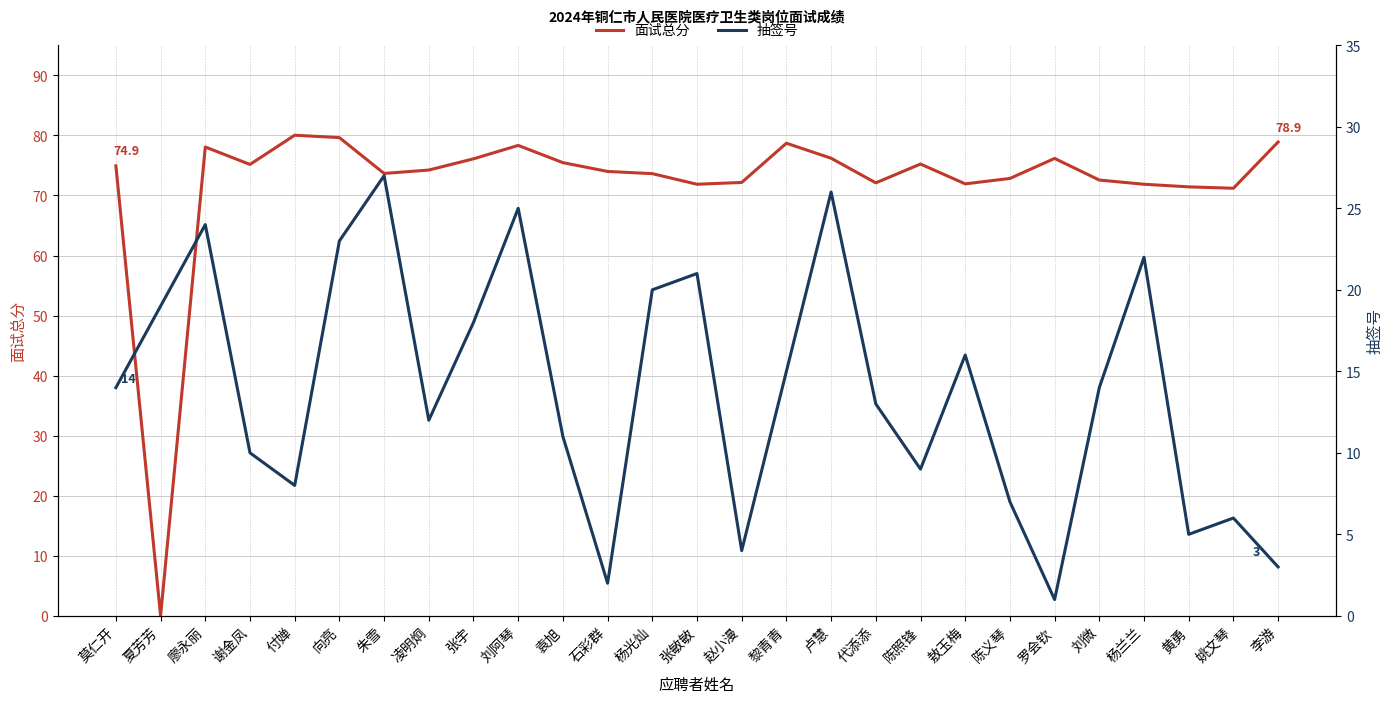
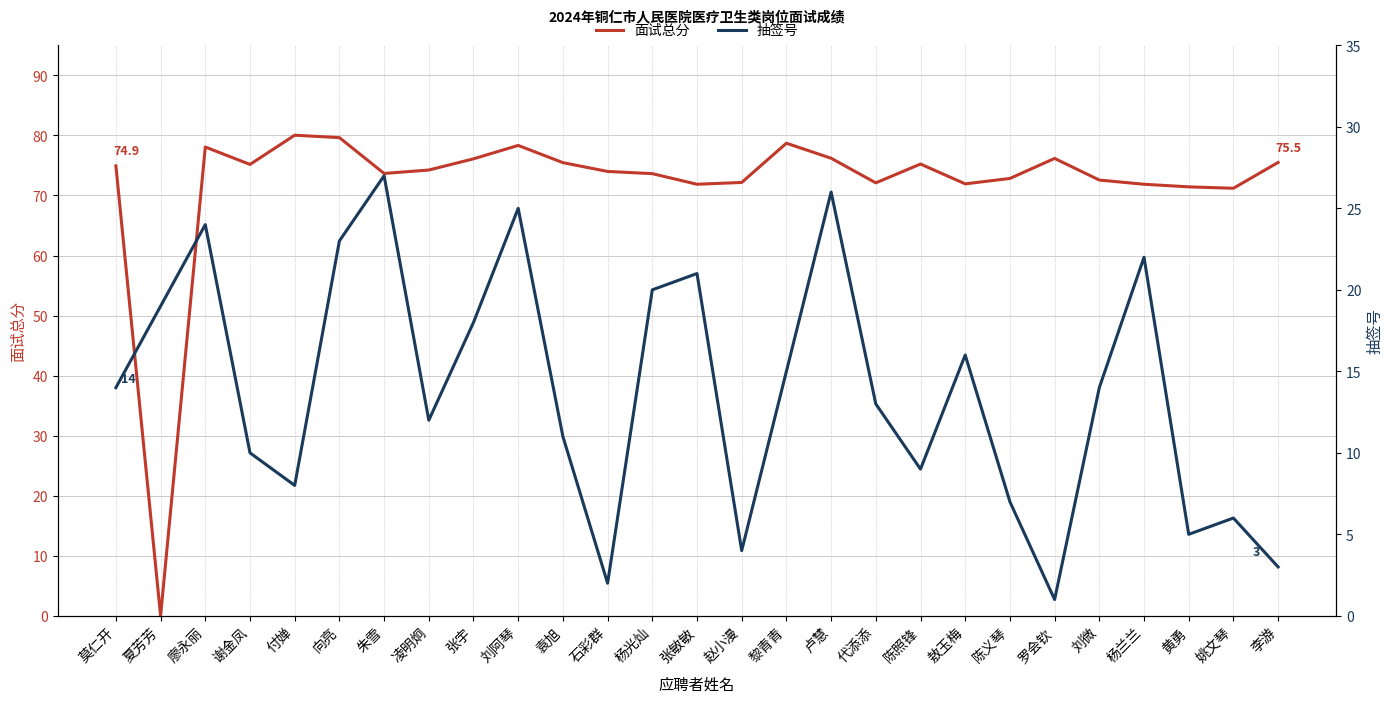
  {
    "面试总分": {
      "莫仁开": 74.9,
-     "李游": 78.9
+     "李游": 75.5
    },
    "抽签号": {
      "莫仁开": 14,
      "李游": 3
    }
  }
